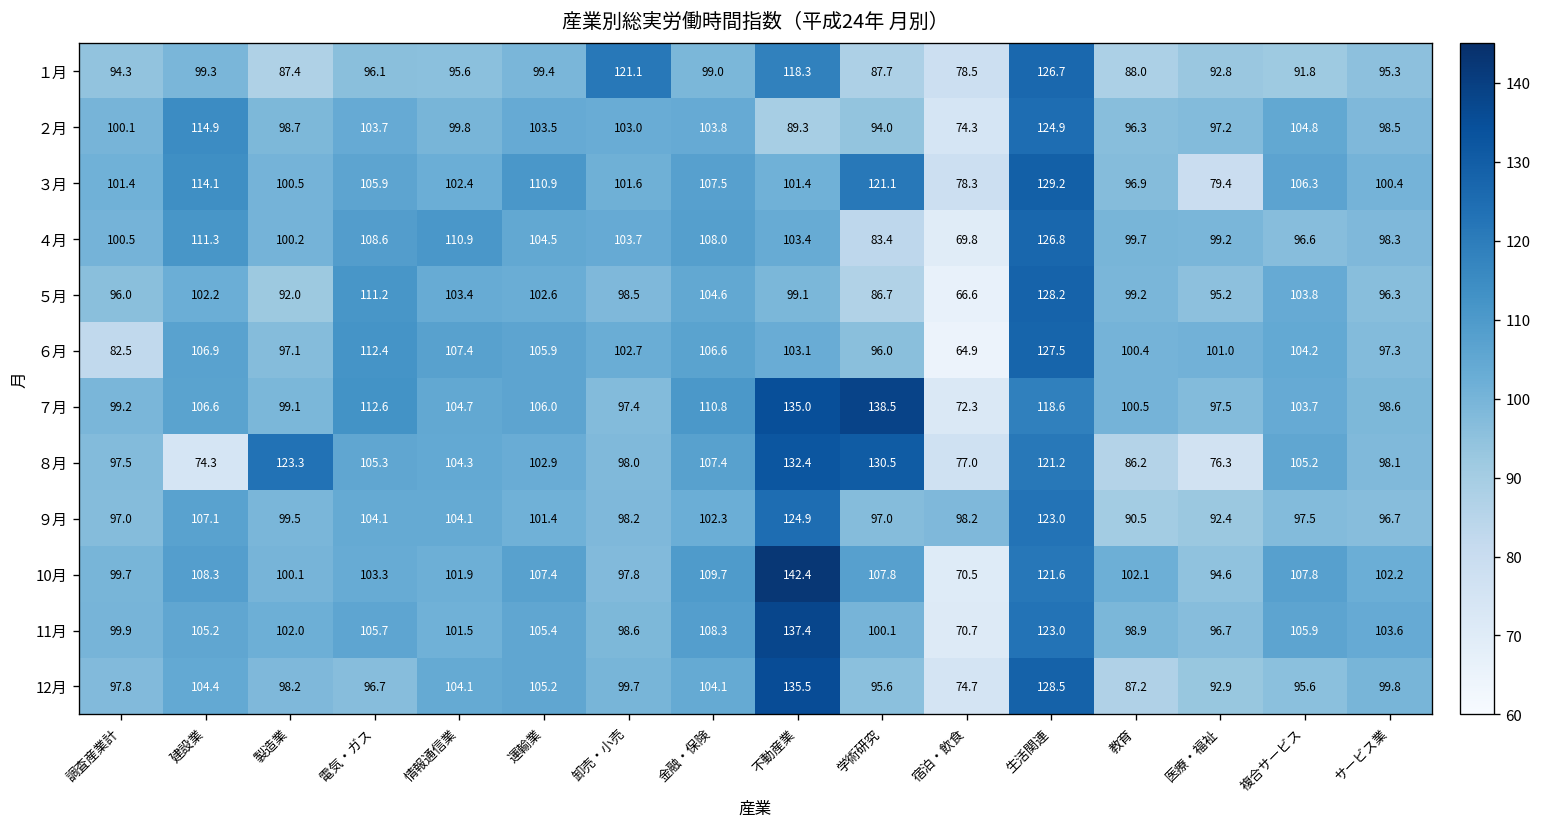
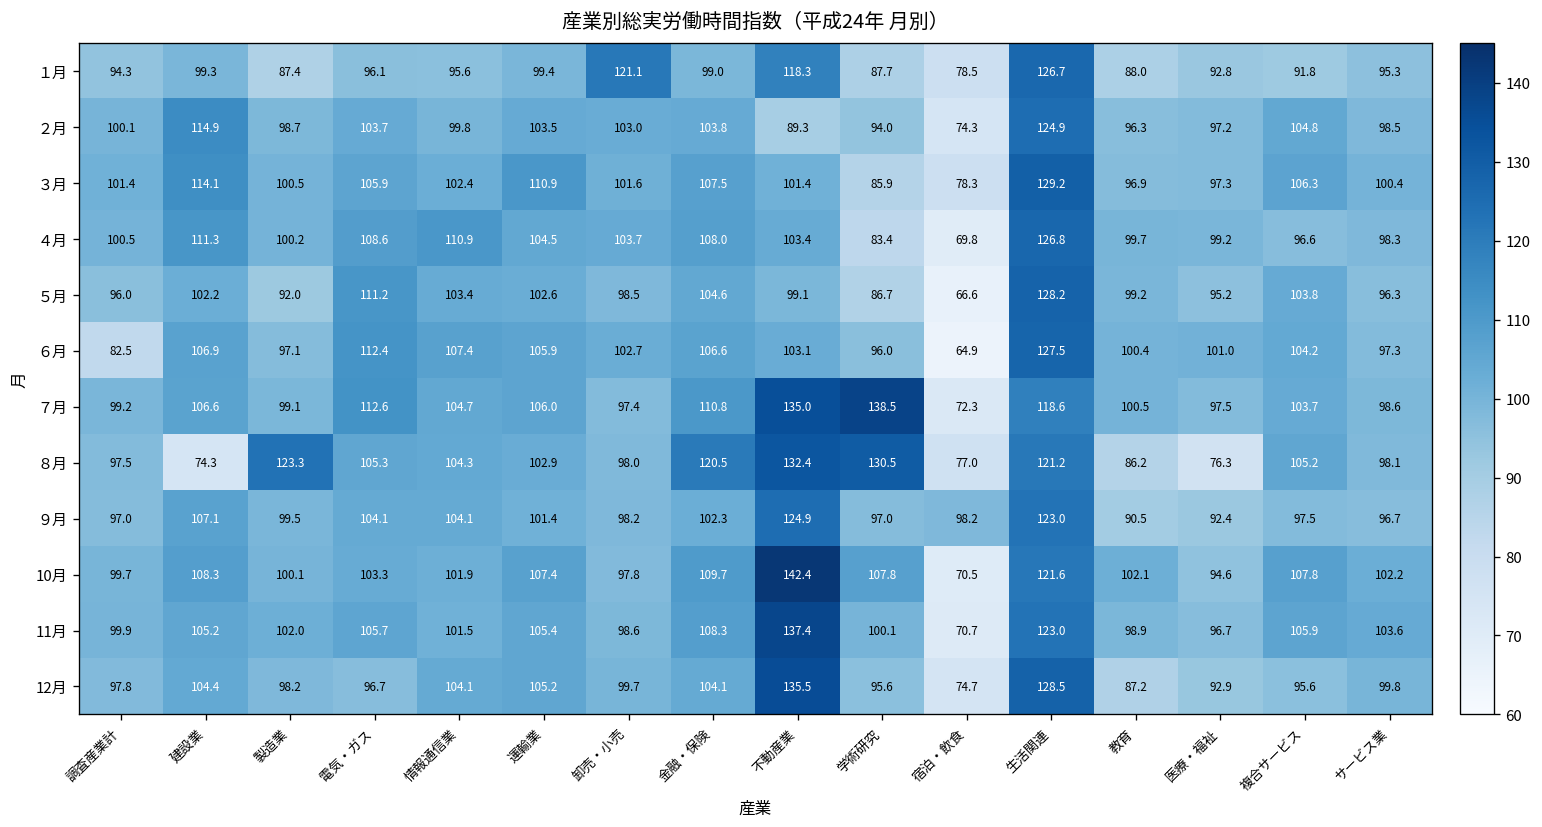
  {
    "１月": {
      "調査産業計": 94.3,
      "建設業": 99.3,
      "製造業": 87.4,
      "電気・ガス": 96.1,
      "情報通信業": 95.6,
      "運輸業": 99.4,
      "卸売・小売": 121.1,
      "金融・保険": 99.0,
      "不動産業": 118.3,
      "学術研究": 87.7,
      "宿泊・飲食": 78.5,
      "生活関連": 126.7,
      "教育": 88.0,
      "医療・福祉": 92.8,
      "複合サービス": 91.8,
      "サービス業": 95.3
    },
    "２月": {
      "調査産業計": 100.1,
      "建設業": 114.9,
      "製造業": 98.7,
      "電気・ガス": 103.7,
      "情報通信業": 99.8,
      "運輸業": 103.5,
      "卸売・小売": 103.0,
      "金融・保険": 103.8,
      "不動産業": 89.3,
      "学術研究": 94.0,
      "宿泊・飲食": 74.3,
      "生活関連": 124.9,
      "教育": 96.3,
      "医療・福祉": 97.2,
      "複合サービス": 104.8,
      "サービス業": 98.5
    },
    "３月": {
      "調査産業計": 101.4,
      "建設業": 114.1,
      "製造業": 100.5,
      "電気・ガス": 105.9,
      "情報通信業": 102.4,
      "運輸業": 110.9,
      "卸売・小売": 101.6,
      "金融・保険": 107.5,
      "不動産業": 101.4,
-     "学術研究": 121.1,
+     "学術研究": 85.9,
      "宿泊・飲食": 78.3,
      "生活関連": 129.2,
      "教育": 96.9,
-     "医療・福祉": 79.4,
+     "医療・福祉": 97.3,
      "複合サービス": 106.3,
      "サービス業": 100.4
    },
    "４月": {
      "調査産業計": 100.5,
      "建設業": 111.3,
      "製造業": 100.2,
      "電気・ガス": 108.6,
      "情報通信業": 110.9,
      "運輸業": 104.5,
      "卸売・小売": 103.7,
      "金融・保険": 108.0,
      "不動産業": 103.4,
      "学術研究": 83.4,
      "宿泊・飲食": 69.8,
      "生活関連": 126.8,
      "教育": 99.7,
      "医療・福祉": 99.2,
      "複合サービス": 96.6,
      "サービス業": 98.3
    },
    "５月": {
      "調査産業計": 96.0,
      "建設業": 102.2,
      "製造業": 92.0,
      "電気・ガス": 111.2,
      "情報通信業": 103.4,
      "運輸業": 102.6,
      "卸売・小売": 98.5,
      "金融・保険": 104.6,
      "不動産業": 99.1,
      "学術研究": 86.7,
      "宿泊・飲食": 66.6,
      "生活関連": 128.2,
      "教育": 99.2,
      "医療・福祉": 95.2,
      "複合サービス": 103.8,
      "サービス業": 96.3
    },
    "６月": {
      "調査産業計": 82.5,
      "建設業": 106.9,
      "製造業": 97.1,
      "電気・ガス": 112.4,
      "情報通信業": 107.4,
      "運輸業": 105.9,
      "卸売・小売": 102.7,
      "金融・保険": 106.6,
      "不動産業": 103.1,
      "学術研究": 96.0,
      "宿泊・飲食": 64.9,
      "生活関連": 127.5,
      "教育": 100.4,
      "医療・福祉": 101.0,
      "複合サービス": 104.2,
      "サービス業": 97.3
    },
    "７月": {
      "調査産業計": 99.2,
      "建設業": 106.6,
      "製造業": 99.1,
      "電気・ガス": 112.6,
      "情報通信業": 104.7,
      "運輸業": 106.0,
      "卸売・小売": 97.4,
      "金融・保険": 110.8,
      "不動産業": 135.0,
      "学術研究": 138.5,
      "宿泊・飲食": 72.3,
      "生活関連": 118.6,
      "教育": 100.5,
      "医療・福祉": 97.5,
      "複合サービス": 103.7,
      "サービス業": 98.6
    },
    "８月": {
      "調査産業計": 97.5,
      "建設業": 74.3,
      "製造業": 123.3,
      "電気・ガス": 105.3,
      "情報通信業": 104.3,
      "運輸業": 102.9,
      "卸売・小売": 98.0,
-     "金融・保険": 107.4,
+     "金融・保険": 120.5,
      "不動産業": 132.4,
      "学術研究": 130.5,
      "宿泊・飲食": 77.0,
      "生活関連": 121.2,
      "教育": 86.2,
      "医療・福祉": 76.3,
      "複合サービス": 105.2,
      "サービス業": 98.1
    },
    "９月": {
      "調査産業計": 97.0,
      "建設業": 107.1,
      "製造業": 99.5,
      "電気・ガス": 104.1,
      "情報通信業": 104.1,
      "運輸業": 101.4,
      "卸売・小売": 98.2,
      "金融・保険": 102.3,
      "不動産業": 124.9,
      "学術研究": 97.0,
      "宿泊・飲食": 98.2,
      "生活関連": 123.0,
      "教育": 90.5,
      "医療・福祉": 92.4,
      "複合サービス": 97.5,
      "サービス業": 96.7
    },
    "10月": {
      "調査産業計": 99.7,
      "建設業": 108.3,
      "製造業": 100.1,
      "電気・ガス": 103.3,
      "情報通信業": 101.9,
      "運輸業": 107.4,
      "卸売・小売": 97.8,
      "金融・保険": 109.7,
      "不動産業": 142.4,
      "学術研究": 107.8,
      "宿泊・飲食": 70.5,
      "生活関連": 121.6,
      "教育": 102.1,
      "医療・福祉": 94.6,
      "複合サービス": 107.8,
      "サービス業": 102.2
    },
    "11月": {
      "調査産業計": 99.9,
      "建設業": 105.2,
      "製造業": 102.0,
      "電気・ガス": 105.7,
      "情報通信業": 101.5,
      "運輸業": 105.4,
      "卸売・小売": 98.6,
      "金融・保険": 108.3,
      "不動産業": 137.4,
      "学術研究": 100.1,
      "宿泊・飲食": 70.7,
      "生活関連": 123.0,
      "教育": 98.9,
      "医療・福祉": 96.7,
      "複合サービス": 105.9,
      "サービス業": 103.6
    },
    "12月": {
      "調査産業計": 97.8,
      "建設業": 104.4,
      "製造業": 98.2,
      "電気・ガス": 96.7,
      "情報通信業": 104.1,
      "運輸業": 105.2,
      "卸売・小売": 99.7,
      "金融・保険": 104.1,
      "不動産業": 135.5,
      "学術研究": 95.6,
      "宿泊・飲食": 74.7,
      "生活関連": 128.5,
      "教育": 87.2,
      "医療・福祉": 92.9,
      "複合サービス": 95.6,
      "サービス業": 99.8
    }
  }
